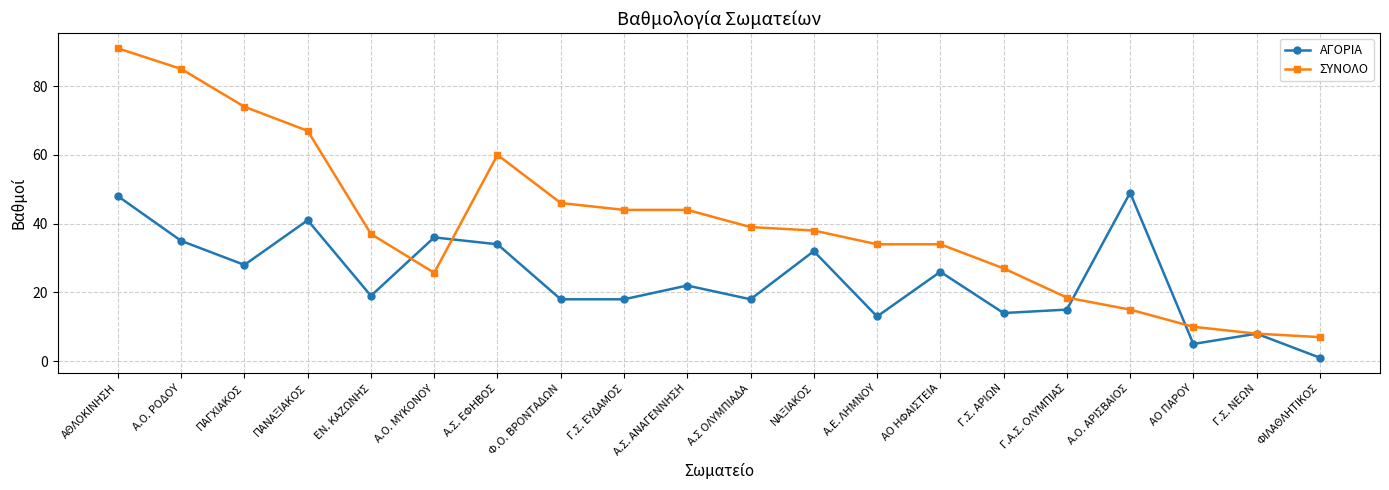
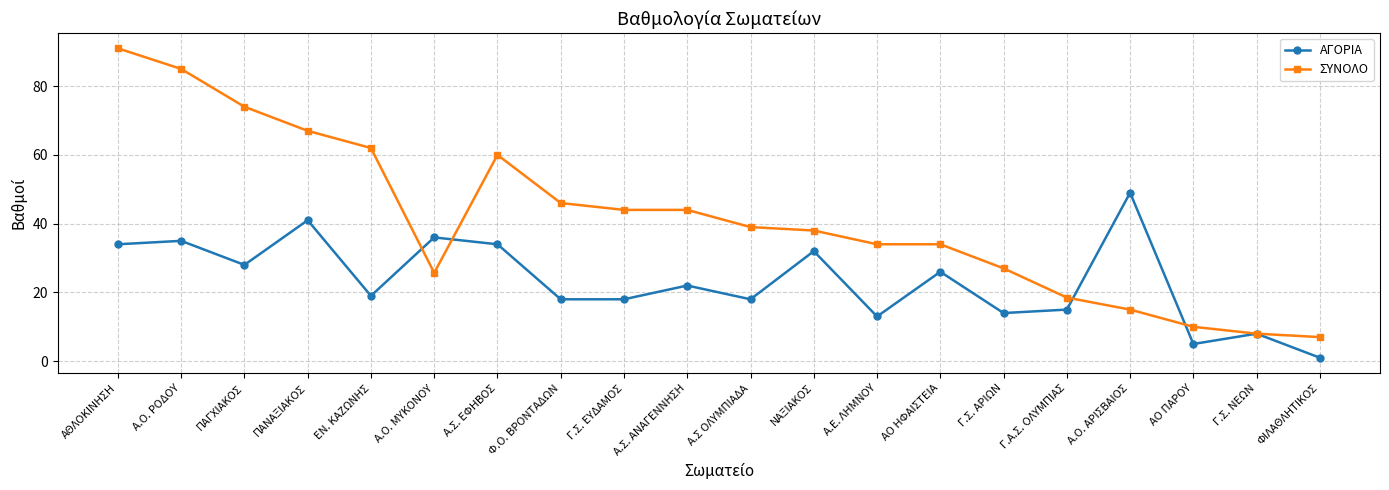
  {
    "ΑΓΟΡΙΑ": {
-     "ΑΘΛΟΚΙΝΗΣΗ": 48,
+     "ΑΘΛΟΚΙΝΗΣΗ": 34,
      "Α.Ο. ΡΟΔΟΥ": 35,
      "ΠΑΓΧΙΑΚΟΣ": 28,
      "ΠΑΝΑΞΙΑΚΟΣ": 41,
      "ΕΝ. ΚΑΖΩΝΗΣ": 19,
      "Α.Ο. ΜΥΚΟΝΟΥ": 36,
      "Α.Σ. ΕΦΗΒΟΣ": 34,
      "Φ.Ο. ΒΡΟΝΤΑΔΩΝ": 18,
      "Γ.Σ. ΕΥΔΑΜΟΣ": 18,
      "Α.Σ. ΑΝΑΓΕΝΝΗΣΗ": 22,
      "Α.Σ ΟΛΥΜΠΙΑΔΑ": 18,
      "ΝΑΞΙΑΚΟΣ": 32,
      "Α.Ε. ΛΗΜΝΟΥ": 13,
      "ΑΟ ΗΦΑΙΣΤΕΙΑ": 26,
      "Γ.Σ. ΑΡΙΩΝ": 14,
      "Γ.Α.Σ. ΟΛΥΜΠΙΑΣ": 15,
      "Α.Ο. ΑΡΙΣΒΑΙΟΣ": 49,
      "ΑΟ ΠΑΡΟΥ": 5,
      "ΦΙΛΑΘΛΗΤΙΚΟΣ": 1
    },
    "ΣΥΝΟΛO": {
      "ΑΘΛΟΚΙΝΗΣΗ": 91,
      "Α.Ο. ΡΟΔΟΥ": 85,
      "ΠΑΓΧΙΑΚΟΣ": 74,
      "ΠΑΝΑΞΙΑΚΟΣ": 67,
-     "ΕΝ. ΚΑΖΩΝΗΣ": 37,
+     "ΕΝ. ΚΑΖΩΝΗΣ": 62,
      "Α.Ο. ΜΥΚΟΝΟΥ": 26,
      "Α.Σ. ΕΦΗΒΟΣ": 60,
      "Φ.Ο. ΒΡΟΝΤΑΔΩΝ": 46,
      "Γ.Σ. ΕΥΔΑΜΟΣ": 44,
      "Α.Σ. ΑΝΑΓΕΝΝΗΣΗ": 44,
      "Α.Σ ΟΛΥΜΠΙΑΔΑ": 39,
      "ΝΑΞΙΑΚΟΣ": 38,
      "Α.Ε. ΛΗΜΝΟΥ": 34,
      "ΑΟ ΗΦΑΙΣΤΕΙΑ": 34,
      "Γ.Σ. ΑΡΙΩΝ": 27,
      "Γ.Α.Σ. ΟΛΥΜΠΙΑΣ": 19,
      "Α.Ο. ΑΡΙΣΒΑΙΟΣ": 15,
      "ΑΟ ΠΑΡΟΥ": 10,
      "ΦΙΛΑΘΛΗΤΙΚΟΣ": 7
    }
  }
